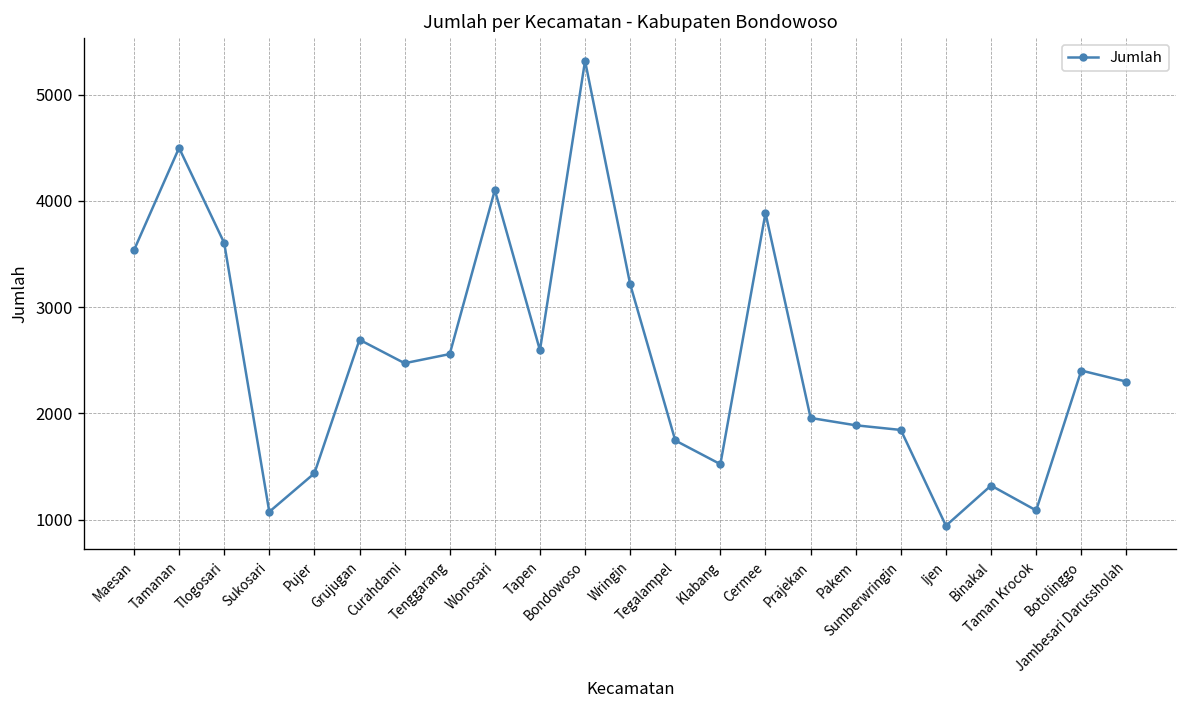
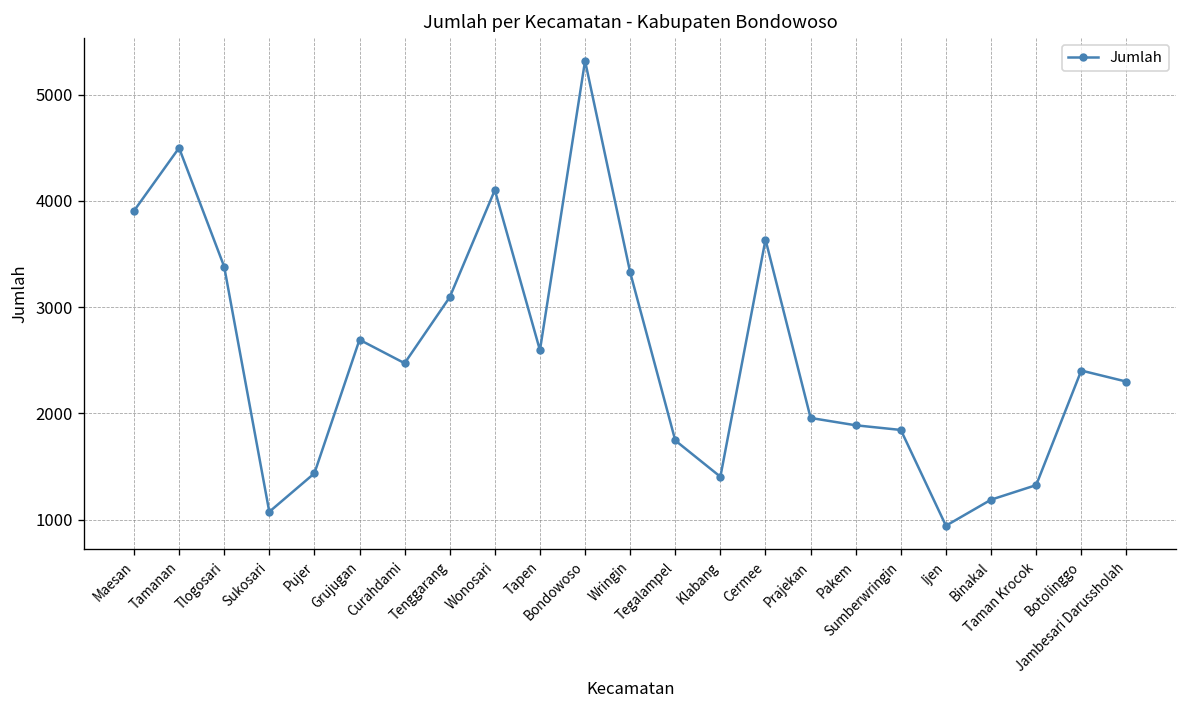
  {
-   "Maesan": 3500,
+   "Maesan": 3900,
    "Tamanan": 4500,
-   "Tlogosari": 3600,
+   "Tlogosari": 3400,
    "Sukosari": 1100,
    "Pujer": 1400,
    "Grujugan": 2700,
    "Curahdami": 2500,
-   "Tenggarang": 2600,
+   "Tenggarang": 3100,
    "Wonosari": 4100,
    "Tapen": 2600,
    "Bondowoso": 5300,
-   "Wringin": 3200,
+   "Wringin": 3300,
    "Tegalampel": 1700,
-   "Klabang": 1500,
-   "Cermee": 3900,
+   "Klabang": 1400,
+   "Cermee": 3600,
    "Prajekan": 2000,
    "Pakem": 1900,
    "Sumberwringin": 1800,
    "Ijen": 900,
-   "Binakal": 1300,
-   "Taman Krocok": 1100,
+   "Binakal": 1200,
+   "Taman Krocok": 1300,
    "Botolinggo": 2400,
    "Jambesari Darussholah": 2300
  }
